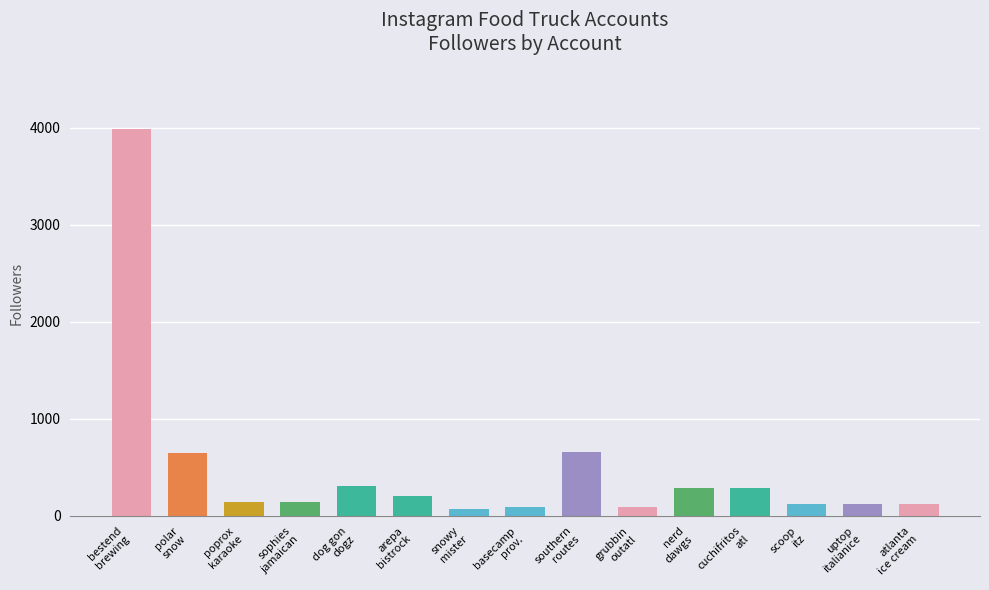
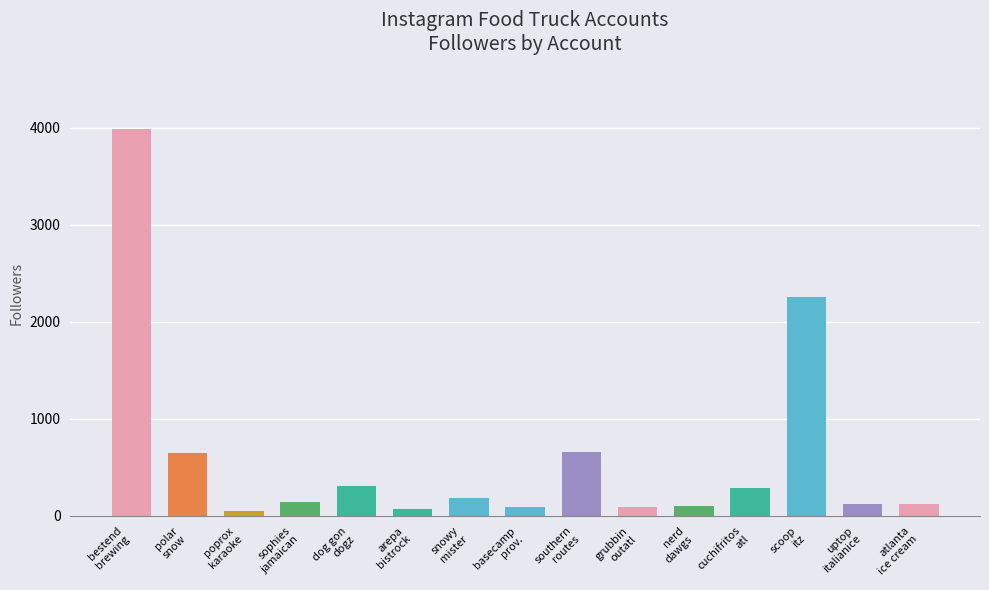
  {
    "bestend brewing": 4000,
    "polar snow": 700,
-   "poprox karaoke": 100,
+   "poprox karaoke": 0,
    "sophies jamaican": 100,
    "dog gon dogz": 300,
-   "arepa bistrock": 200,
-   "snowy mister": 100,
+   "arepa bistrock": 100,
+   "snowy mister": 200,
    "basecamp prov.": 100,
    "southern routes": 700,
    "grubbin outatl": 100,
-   "nerd dawgs": 300,
+   "nerd dawgs": 100,
    "cuchifritos atl": 300,
-   "scoop itz": 100,
+   "scoop itz": 2300,
    "uptop italianice": 100,
    "atlanta ice cream": 100
  }
